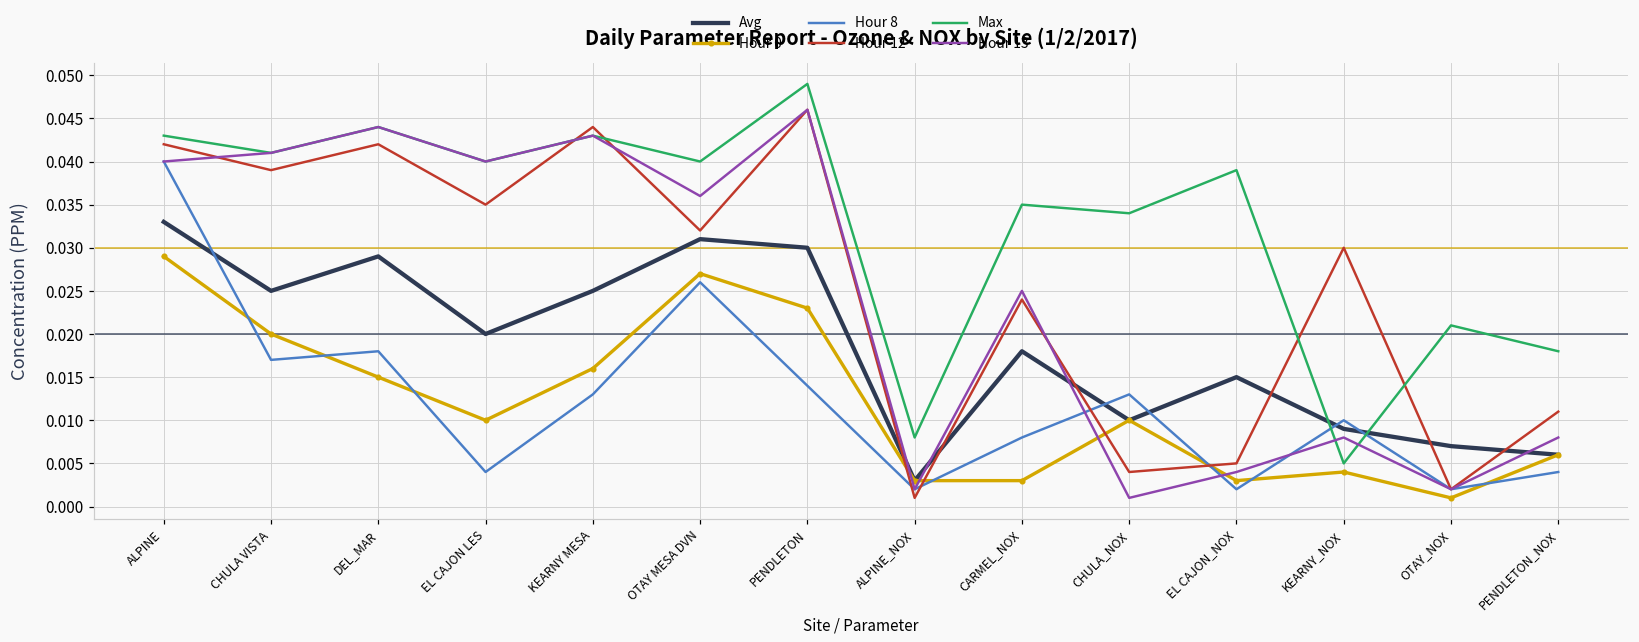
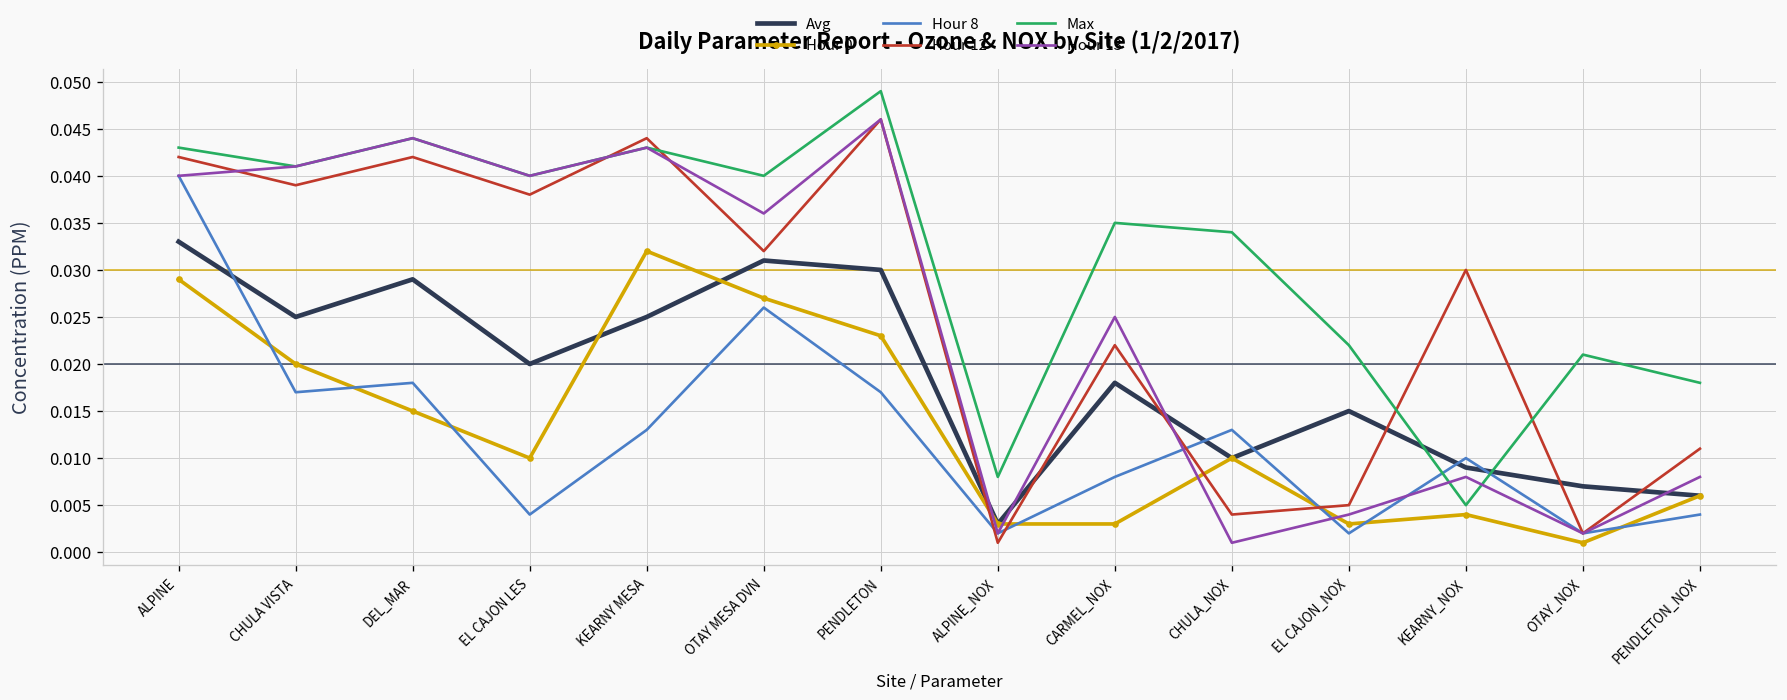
  {
    "Avg": {
      "ALPINE": 0.033,
      "CHULA VISTA": 0.025,
      "DEL_MAR": 0.029,
      "EL CAJON LES": 0.020,
      "KEARNY MESA": 0.025,
      "OTAY MESA DVN": 0.031,
      "PENDLETON": 0.030,
      "CARMEL_NOX": 0.018,
      "EL CAJON_NOX": 0.015,
      "KEARNY_NOX": 0.009,
      "OTAY_NOX": 0.007
    },
    "Hour 0": {
      "ALPINE": 0.029,
      "CHULA VISTA": 0.020,
      "DEL_MAR": 0.015,
      "EL CAJON LES": 0.010,
-     "KEARNY MESA": 0.016,
+     "KEARNY MESA": 0.032,
      "OTAY MESA DVN": 0.027,
      "PENDLETON": 0.023,
      "CARMEL_NOX": 0.003,
      "EL CAJON_NOX": 0.003,
      "KEARNY_NOX": 0.004,
      "OTAY_NOX": 0.001
    },
    "Hour 8": {
      "CHULA VISTA": 0.017,
      "DEL_MAR": 0.018,
      "EL CAJON LES": 0.004,
      "KEARNY MESA": 0.013,
      "OTAY MESA DVN": 0.026,
-     "PENDLETON": 0.014,
+     "PENDLETON": 0.017,
      "CARMEL_NOX": 0.008,
      "CHULA_NOX": 0.013,
      "EL CAJON_NOX": 0.002,
      "KEARNY_NOX": 0.010,
      "PENDLETON_NOX": 0.004
    },
    "Hour 12": {
      "ALPINE": 0.042,
      "CHULA VISTA": 0.039,
      "DEL_MAR": 0.042,
-     "EL CAJON LES": 0.035,
+     "EL CAJON LES": 0.038,
      "KEARNY MESA": 0.044,
      "OTAY MESA DVN": 0.032,
      "ALPINE_NOX": 0.001,
-     "CARMEL_NOX": 0.024,
+     "CARMEL_NOX": 0.022,
      "CHULA_NOX": 0.004,
      "EL CAJON_NOX": 0.005,
      "KEARNY_NOX": 0.030,
      "PENDLETON_NOX": 0.011
    },
    "Max": {
      "ALPINE": 0.043,
      "OTAY MESA DVN": 0.040,
      "PENDLETON": 0.049,
      "ALPINE_NOX": 0.008,
      "CARMEL_NOX": 0.035,
      "CHULA_NOX": 0.034,
-     "EL CAJON_NOX": 0.039,
+     "EL CAJON_NOX": 0.022,
      "KEARNY_NOX": 0.005,
      "OTAY_NOX": 0.021,
      "PENDLETON_NOX": 0.018
    },
    "Hour 13": {
      "OTAY MESA DVN": 0.036,
      "CARMEL_NOX": 0.025,
      "CHULA_NOX": 0.001,
      "EL CAJON_NOX": 0.004,
      "KEARNY_NOX": 0.008,
      "PENDLETON_NOX": 0.008
    }
  }
